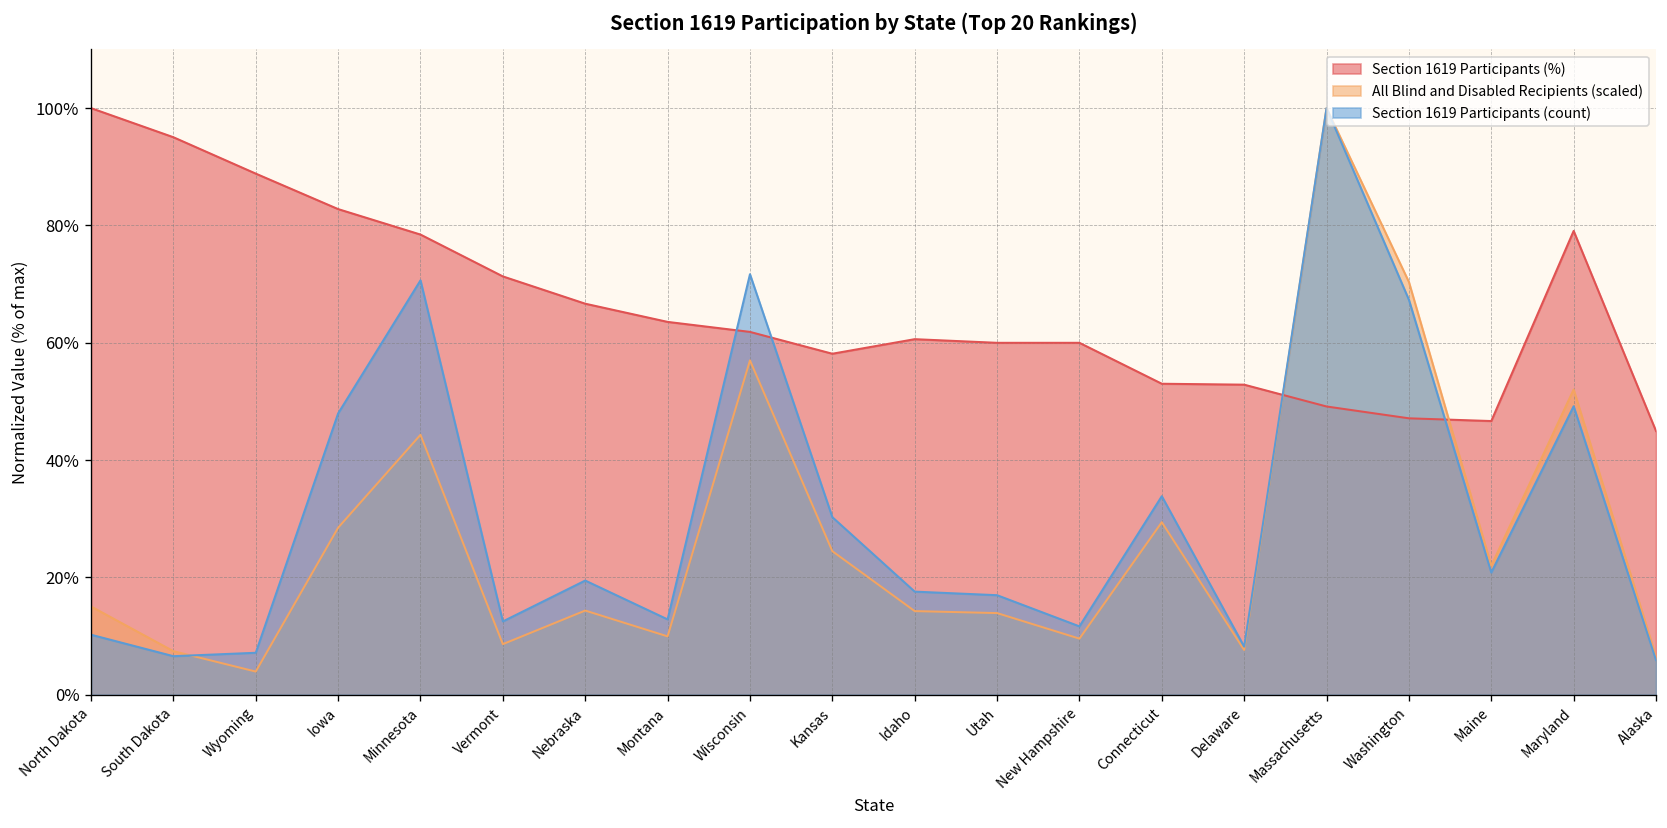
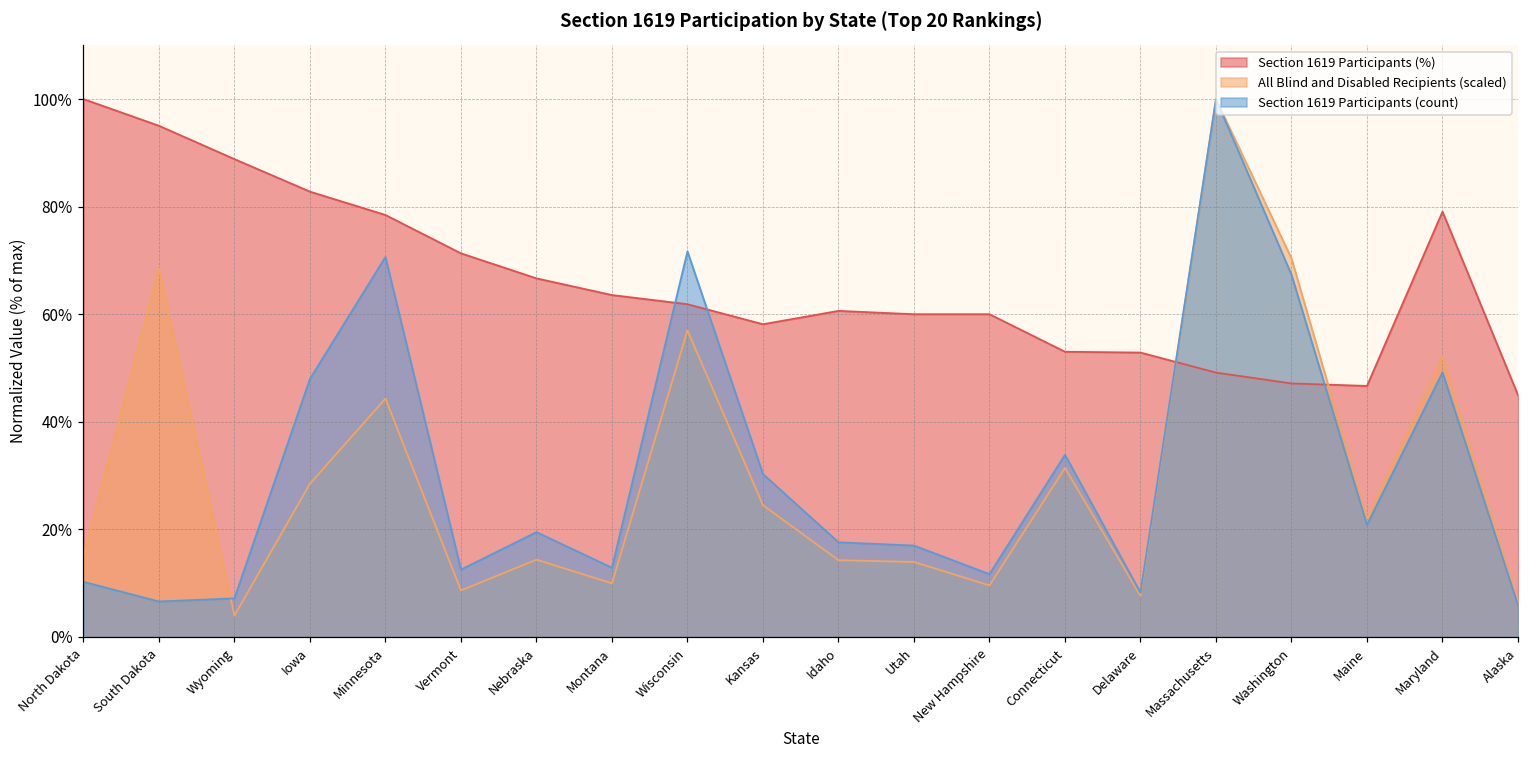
  {
    "Section 1619 Participants (%)": {
      "North Dakota": "100%",
      "South Dakota": "95%",
      "Wyoming": "89%",
      "Iowa": "83%",
      "Minnesota": "78%",
      "Vermont": "71%",
      "Nebraska": "67%",
      "Montana": "64%",
      "Wisconsin": "62%",
      "Kansas": "58%",
      "Idaho": "61%",
      "Utah": "60%",
      "New Hampshire": "60%",
      "Connecticut": "53%",
      "Delaware": "53%",
      "Massachusetts": "49%",
      "Washington": "47%",
      "Maine": "47%",
      "Maryland": "79%",
      "Alaska": "45%"
    },
    "All Blind and Disabled Recipients (scaled)": {
      "North Dakota": "15%",
-     "South Dakota": "7%",
+     "South Dakota": "69%",
      "Wyoming": "4%",
      "Iowa": "28%",
      "Minnesota": "44%",
      "Vermont": "9%",
      "Nebraska": "14%",
      "Montana": "10%",
      "Wisconsin": "57%",
      "Kansas": "24%",
      "Idaho": "14%",
      "Utah": "14%",
      "New Hampshire": "10%",
-     "Connecticut": "29%",
+     "Connecticut": "31%",
      "Delaware": "8%",
      "Washington": "70%",
      "Maine": "22%",
      "Maryland": "52%",
      "Alaska": "6%"
    },
    "Section 1619 Participants (count)": {
      "North Dakota": "10%",
      "South Dakota": "7%",
      "Wyoming": "7%",
      "Iowa": "48%",
      "Minnesota": "71%",
      "Vermont": "13%",
      "Nebraska": "19%",
      "Montana": "13%",
      "Wisconsin": "72%",
      "Kansas": "30%",
      "Idaho": "18%",
      "Utah": "17%",
      "New Hampshire": "12%",
      "Connecticut": "34%",
      "Delaware": "8%",
      "Washington": "67%",
      "Maine": "21%",
      "Maryland": "49%",
      "Alaska": "6%"
    }
  }
